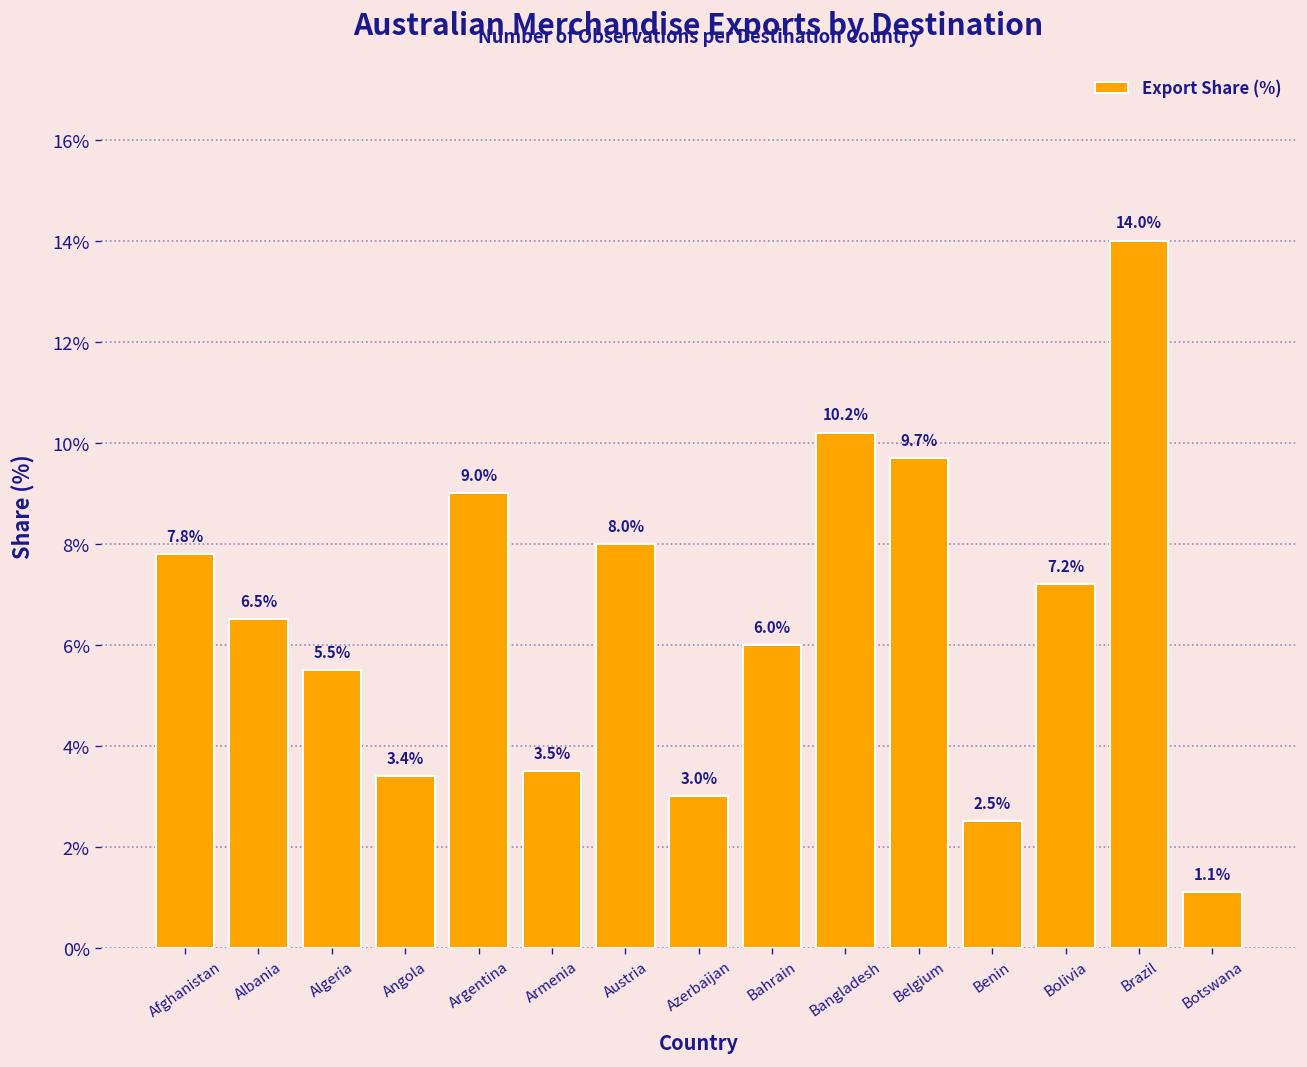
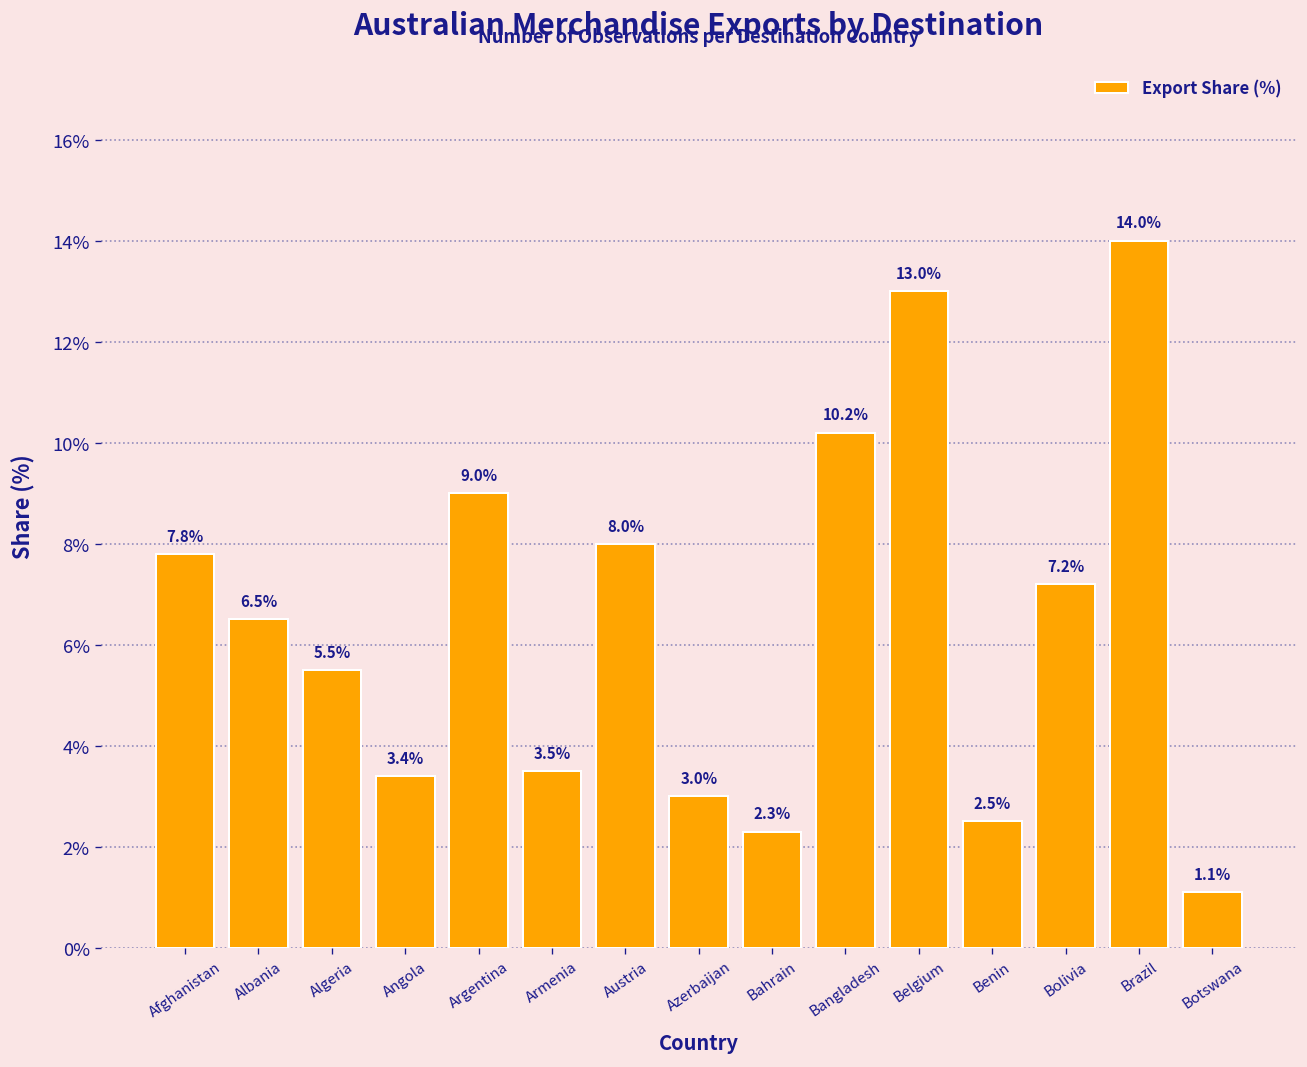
  {
    "Afghanistan": "7.8%",
    "Albania": "6.5%",
    "Algeria": "5.5%",
    "Angola": "3.4%",
    "Argentina": "9.0%",
    "Armenia": "3.5%",
    "Austria": "8.0%",
    "Azerbaijan": "3.0%",
-   "Bahrain": "6.0%",
+   "Bahrain": "2.3%",
    "Bangladesh": "10.2%",
-   "Belgium": "9.7%",
+   "Belgium": "13.0%",
    "Benin": "2.5%",
    "Bolivia": "7.2%",
    "Brazil": "14.0%",
    "Botswana": "1.1%"
  }
